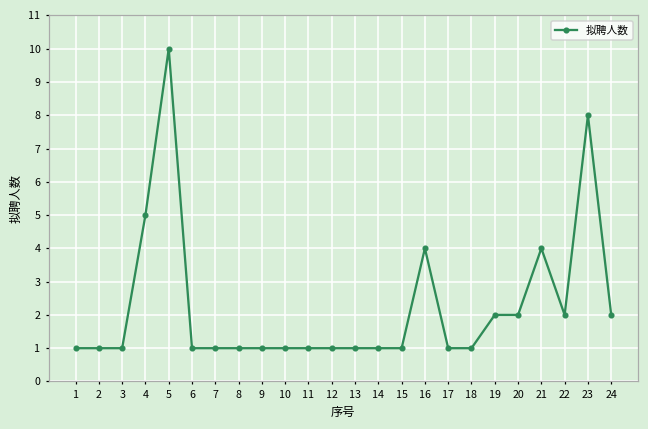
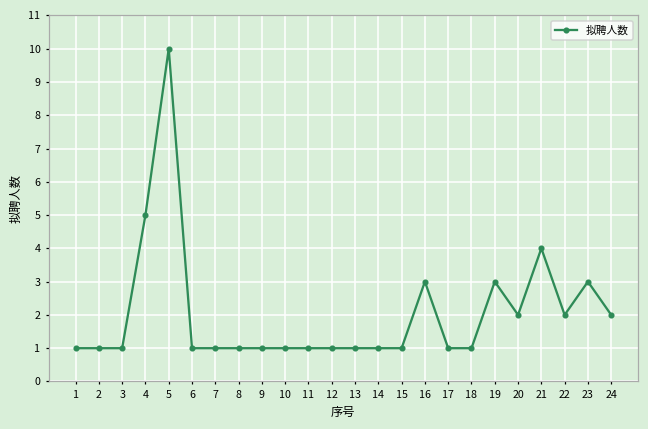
  {
    "1": 1,
    "2": 1,
    "3": 1,
    "4": 5,
    "5": 10,
    "6": 1,
    "7": 1,
    "8": 1,
    "9": 1,
    "10": 1,
    "11": 1,
    "12": 1,
    "13": 1,
    "14": 1,
    "15": 1,
-   "16": 4,
+   "16": 3,
    "17": 1,
    "18": 1,
-   "19": 2,
+   "19": 3,
    "20": 2,
    "21": 4,
    "22": 2,
-   "23": 8,
+   "23": 3,
    "24": 2
  }
